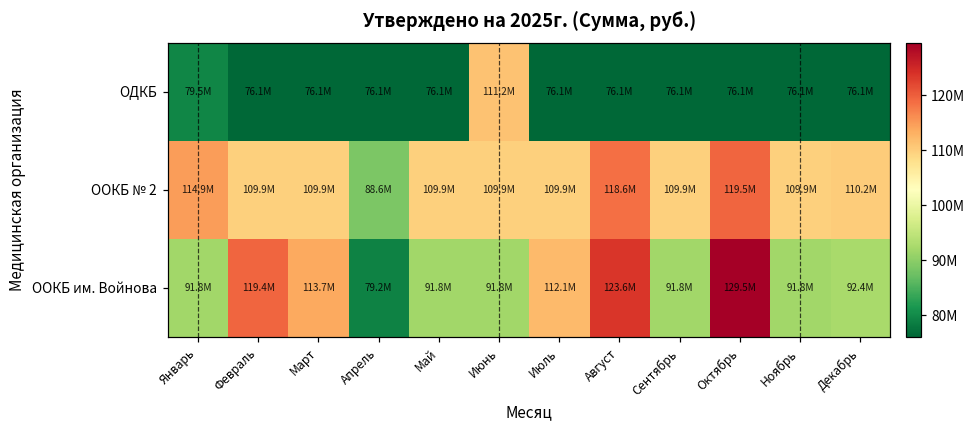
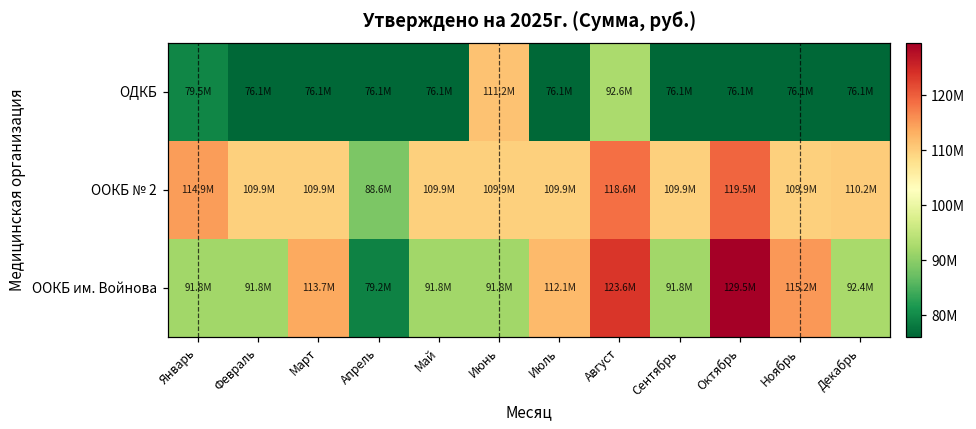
  {
    "ОДКБ": {
      "Январь": "79.5M",
      "Февраль": "76.1M",
      "Март": "76.1M",
      "Апрель": "76.1M",
      "Май": "76.1M",
      "Июнь": "111.2M",
      "Июль": "76.1M",
-     "Август": "76.1M",
+     "Август": "92.6M",
      "Сентябрь": "76.1M",
      "Октябрь": "76.1M",
      "Ноябрь": "76.1M",
      "Декабрь": "76.1M"
    },
    "OOКБ № 2": {
      "Январь": "114.9M",
      "Февраль": "109.9M",
      "Март": "109.9M",
      "Апрель": "88.6M",
      "Май": "109.9M",
      "Июнь": "109.9M",
      "Июль": "109.9M",
      "Август": "118.6M",
      "Сентябрь": "109.9M",
      "Октябрь": "119.5M",
      "Ноябрь": "109.9M",
      "Декабрь": "110.2M"
    },
    "ООКБ им. Войнова": {
      "Январь": "91.8M",
-     "Февраль": "119.4M",
+     "Февраль": "91.8M",
      "Март": "113.7M",
      "Апрель": "79.2M",
      "Май": "91.8M",
      "Июнь": "91.8M",
      "Июль": "112.1M",
      "Август": "123.6M",
      "Сентябрь": "91.8M",
      "Октябрь": "129.5M",
-     "Ноябрь": "91.8M",
+     "Ноябрь": "115.2M",
      "Декабрь": "92.4M"
    }
  }
